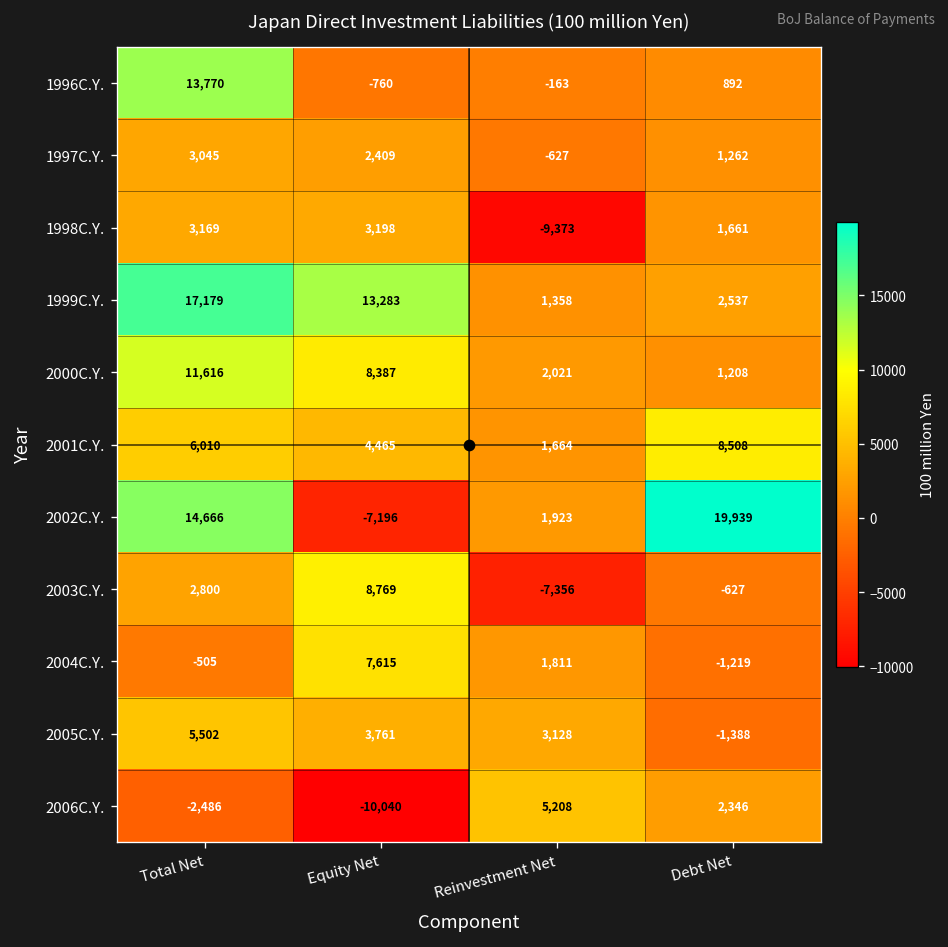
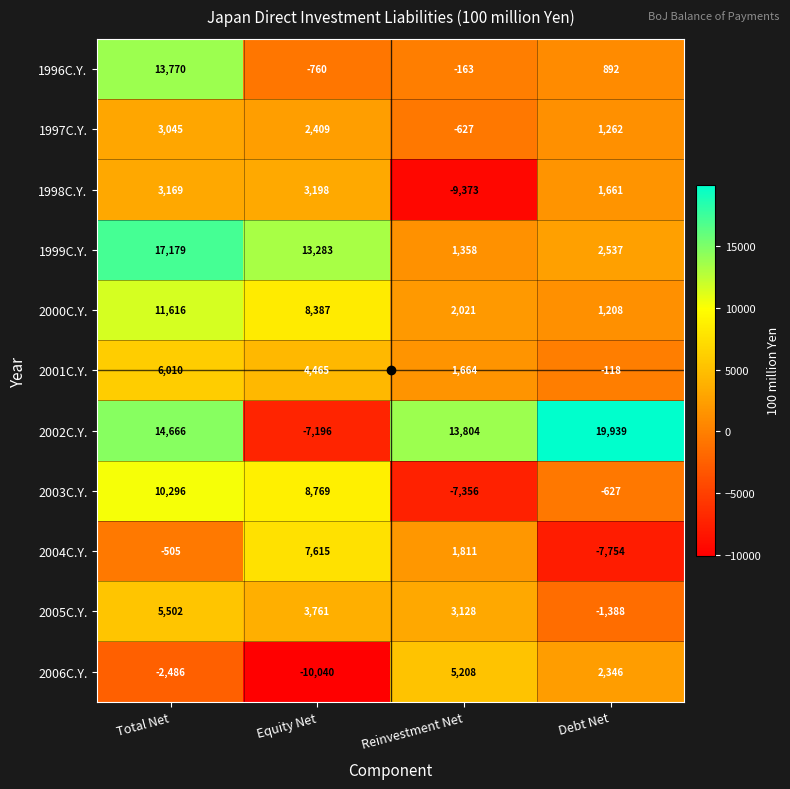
  {
    "1996C.Y.": {
      "Total Net": "13,770",
      "Equity Net": "-760",
      "Reinvestment Net": "-163",
      "Debt Net": "892"
    },
    "1997C.Y.": {
      "Total Net": "3,045",
      "Equity Net": "2,409",
      "Reinvestment Net": "-627",
      "Debt Net": "1,262"
    },
    "1998C.Y.": {
      "Total Net": "3,169",
      "Equity Net": "3,198",
      "Reinvestment Net": "-9,373",
      "Debt Net": "1,661"
    },
    "1999C.Y.": {
      "Total Net": "17,179",
      "Equity Net": "13,283",
      "Reinvestment Net": "1,358",
      "Debt Net": "2,537"
    },
    "2000C.Y.": {
      "Total Net": "11,616",
      "Equity Net": "8,387",
      "Reinvestment Net": "2,021",
      "Debt Net": "1,208"
    },
    "2001C.Y.": {
      "Total Net": "6,010",
      "Equity Net": "4,465",
      "Reinvestment Net": "1,664",
-     "Debt Net": "8,508"
+     "Debt Net": "-118"
    },
    "2002C.Y.": {
      "Total Net": "14,666",
      "Equity Net": "-7,196",
-     "Reinvestment Net": "1,923",
+     "Reinvestment Net": "13,804",
      "Debt Net": "19,939"
    },
    "2003C.Y.": {
-     "Total Net": "2,800",
+     "Total Net": "10,296",
      "Equity Net": "8,769",
      "Reinvestment Net": "-7,356",
      "Debt Net": "-627"
    },
    "2004C.Y.": {
      "Total Net": "-505",
      "Equity Net": "7,615",
      "Reinvestment Net": "1,811",
-     "Debt Net": "-1,219"
+     "Debt Net": "-7,754"
    },
    "2005C.Y.": {
      "Total Net": "5,502",
      "Equity Net": "3,761",
      "Reinvestment Net": "3,128",
      "Debt Net": "-1,388"
    },
    "2006C.Y.": {
      "Total Net": "-2,486",
      "Equity Net": "-10,040",
      "Reinvestment Net": "5,208",
      "Debt Net": "2,346"
    }
  }
